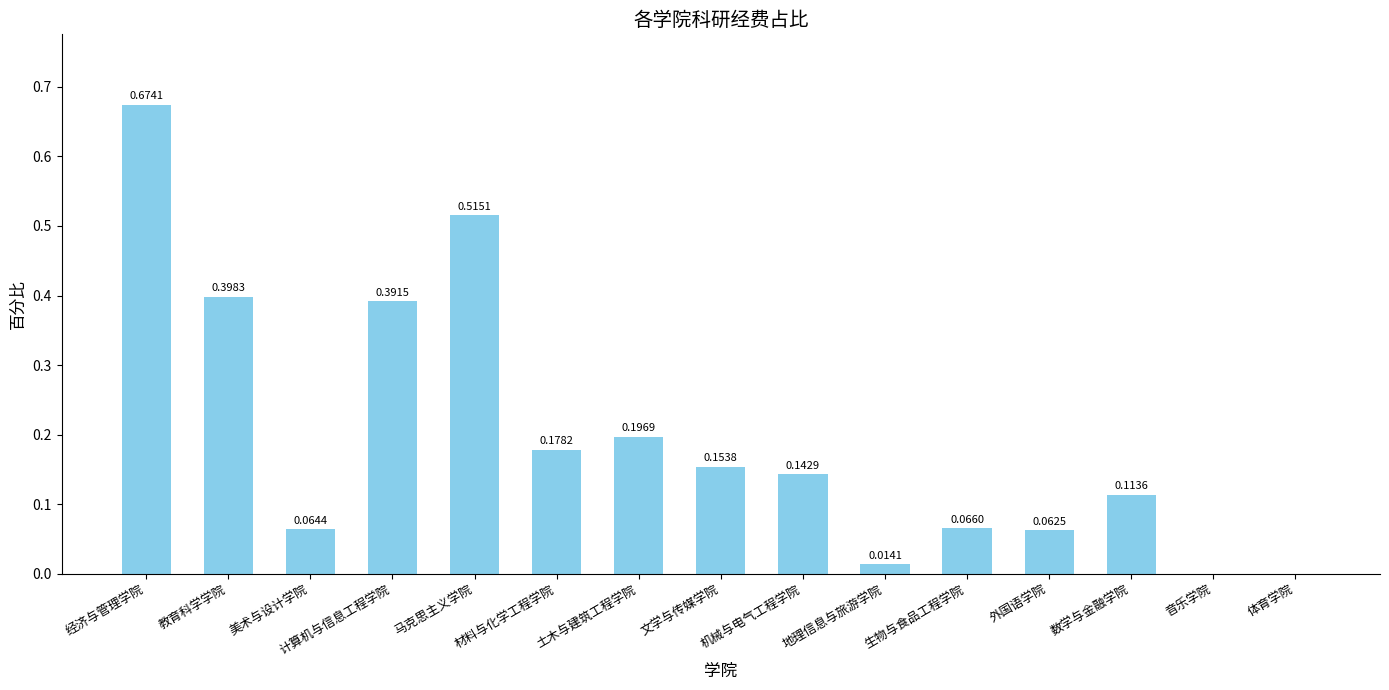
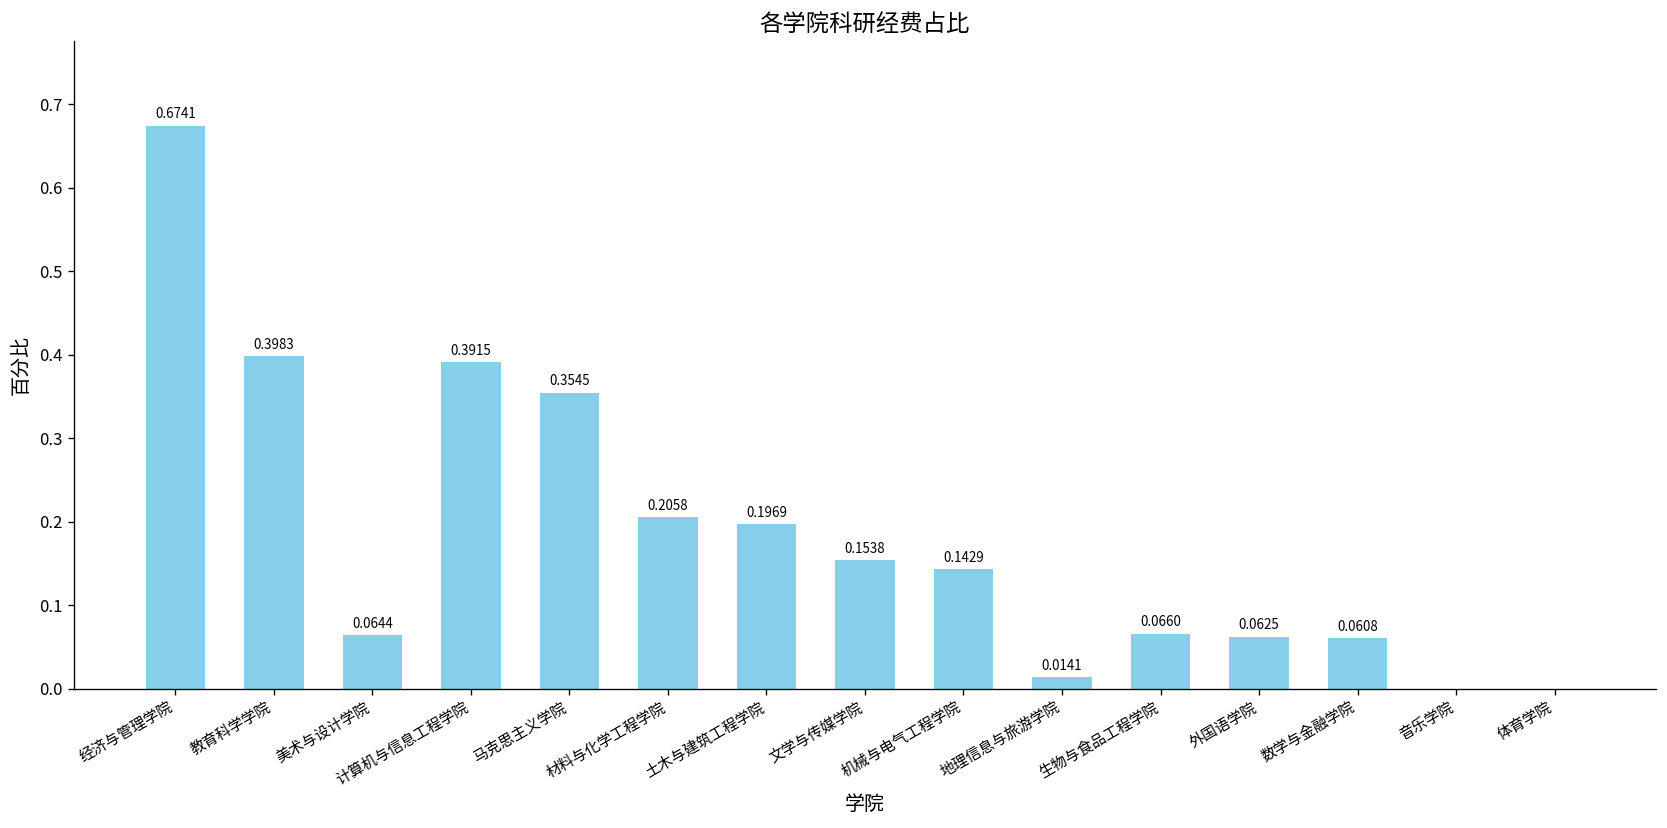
  {
    "经济与管理学院": 0.6741,
    "教育科学学院": 0.3983,
    "美术与设计学院": 0.0644,
    "计算机与信息工程学院": 0.3915,
-   "马克思主义学院": 0.5151,
-   "材料与化学工程学院": 0.1782,
+   "马克思主义学院": 0.3545,
+   "材料与化学工程学院": 0.2058,
    "土木与建筑工程学院": 0.1969,
    "文学与传媒学院": 0.1538,
    "机械与电气工程学院": 0.1429,
    "地理信息与旅游学院": 0.0141,
    "生物与食品工程学院": 0.0660,
    "外国语学院": 0.0625,
-   "数学与金融学院": 0.1136
+   "数学与金融学院": 0.0608
  }
